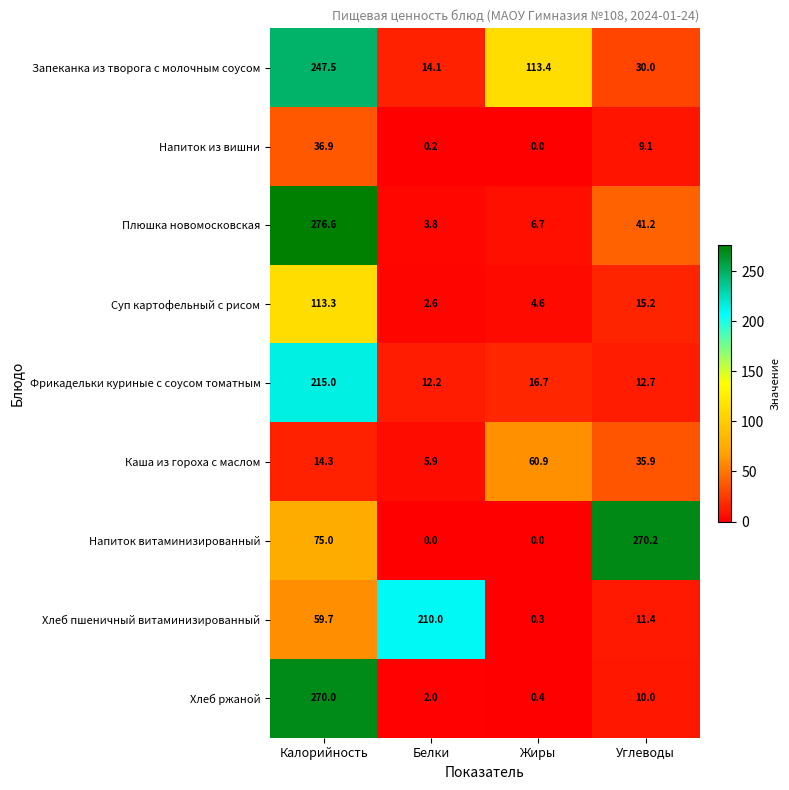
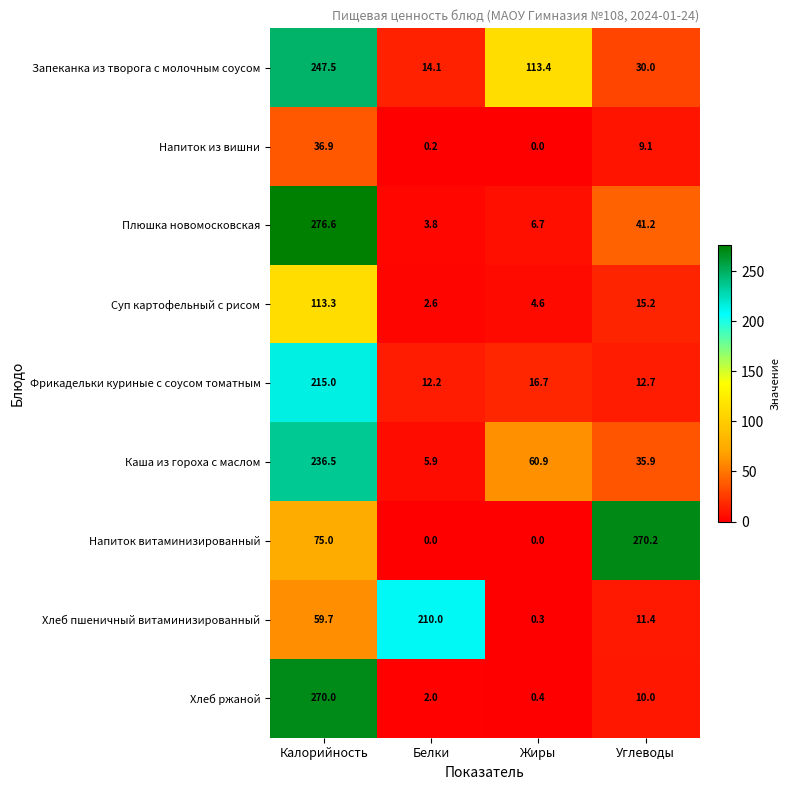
  {
    "Запеканка из творога с молочным соусом": {
      "Калорийность": 247.5,
      "Белки": 14.1,
      "Жиры": 113.4,
      "Углеводы": 30.0
    },
    "Напиток из вишни": {
      "Калорийность": 36.9,
      "Белки": 0.2,
      "Жиры": 0.0,
      "Углеводы": 9.1
    },
    "Плюшка новомосковская": {
      "Калорийность": 276.6,
      "Белки": 3.8,
      "Жиры": 6.7,
      "Углеводы": 41.2
    },
    "Суп картофельный с рисом": {
      "Калорийность": 113.3,
      "Белки": 2.6,
      "Жиры": 4.6,
      "Углеводы": 15.2
    },
    "Фрикадельки куриные с соусом томатным": {
      "Калорийность": 215.0,
      "Белки": 12.2,
      "Жиры": 16.7,
      "Углеводы": 12.7
    },
    "Каша из гороха с маслом": {
-     "Калорийность": 14.3,
+     "Калорийность": 236.5,
      "Белки": 5.9,
      "Жиры": 60.9,
      "Углеводы": 35.9
    },
    "Напиток витаминизированный": {
      "Калорийность": 75.0,
      "Белки": 0.0,
      "Жиры": 0.0,
      "Углеводы": 270.2
    },
    "Хлеб пшеничный витаминизированный": {
      "Калорийность": 59.7,
      "Белки": 210.0,
      "Жиры": 0.3,
      "Углеводы": 11.4
    },
    "Хлеб ржаной": {
      "Калорийность": 270.0,
      "Белки": 2.0,
      "Жиры": 0.4,
      "Углеводы": 10.0
    }
  }
